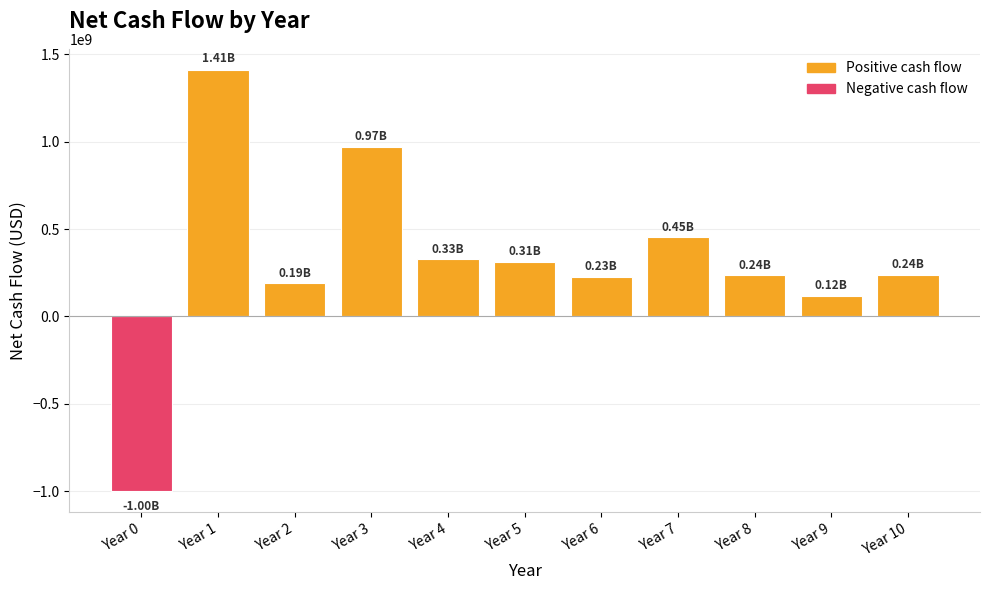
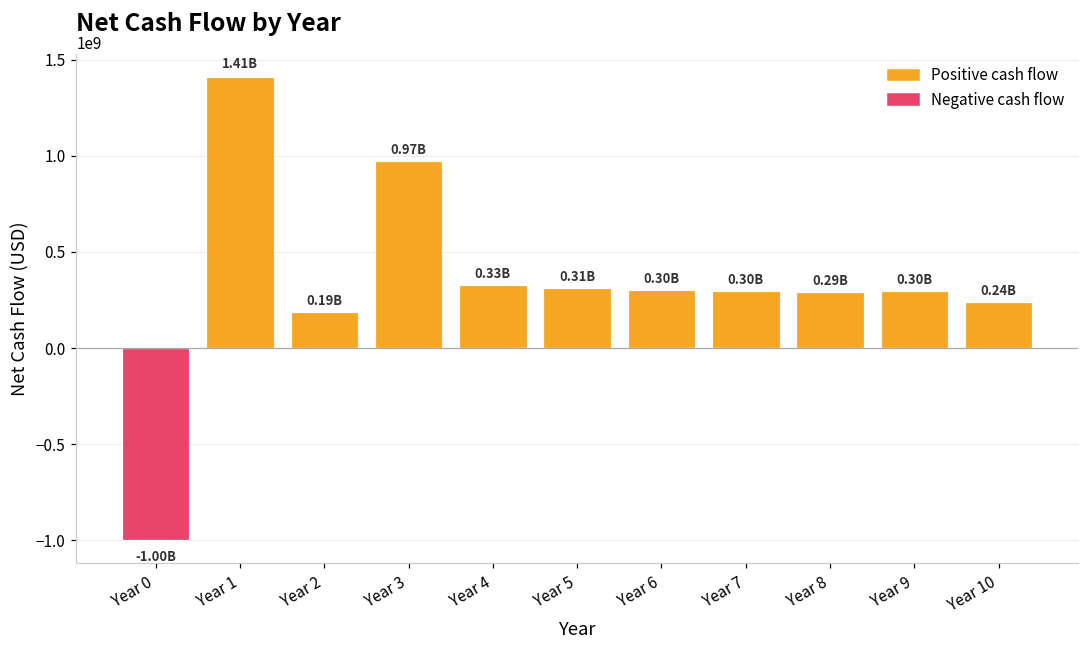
  {
    "Year 0": "-1.00B",
    "Year 1": "1.41B",
    "Year 2": "0.19B",
    "Year 3": "0.97B",
    "Year 4": "0.33B",
    "Year 5": "0.31B",
-   "Year 6": "0.23B",
-   "Year 7": "0.45B",
-   "Year 8": "0.24B",
-   "Year 9": "0.12B",
+   "Year 6": "0.30B",
+   "Year 7": "0.30B",
+   "Year 8": "0.29B",
+   "Year 9": "0.30B",
    "Year 10": "0.24B"
  }
